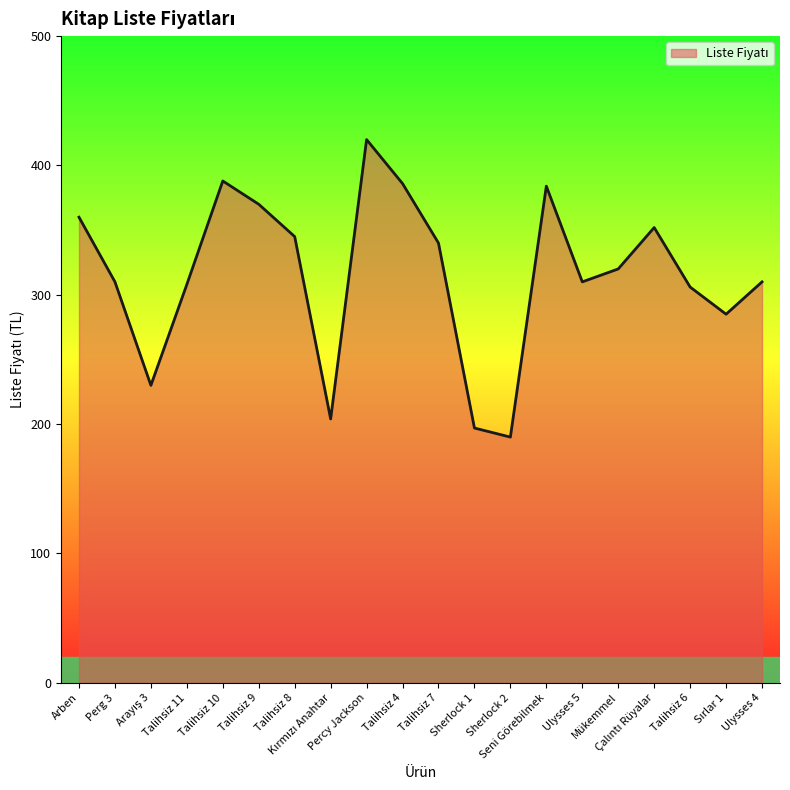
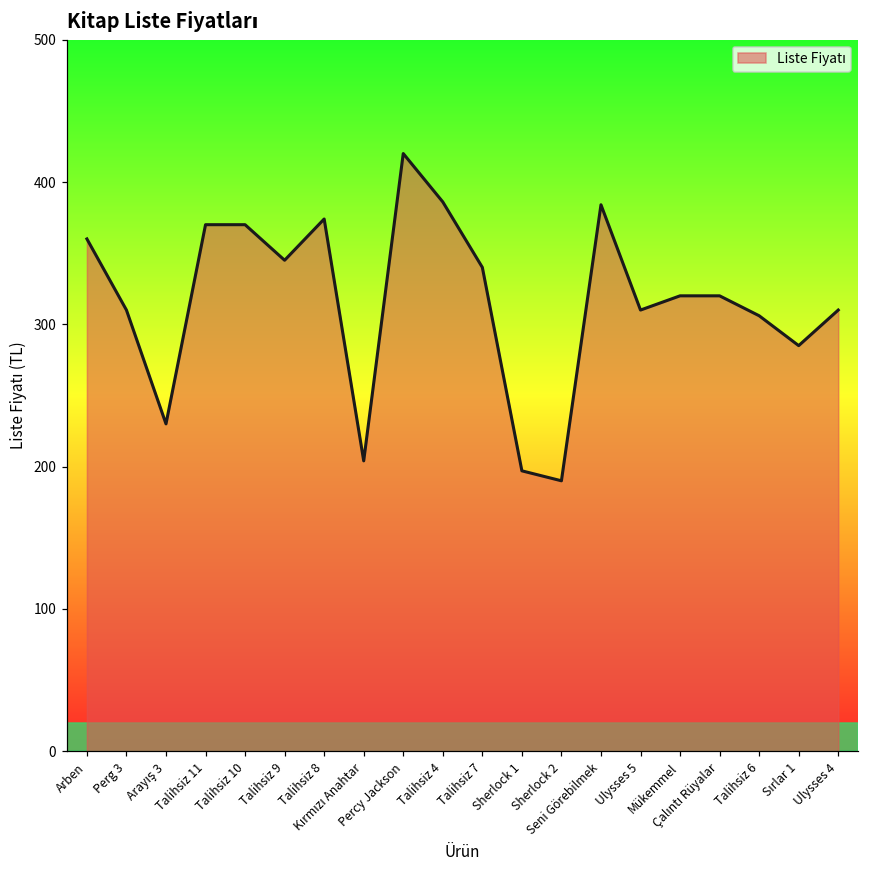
  {
    "Arben": 360,
    "Perg 3": 310,
    "Arayış 3": 230,
-   "Talihsiz 11": 308,
-   "Talihsiz 10": 388,
-   "Talihsiz 9": 370,
-   "Talihsiz 8": 345,
+   "Talihsiz 11": 370,
+   "Talihsiz 10": 370,
+   "Talihsiz 9": 345,
+   "Talihsiz 8": 374,
    "Kırmızı Anahtar": 204,
    "Percy Jackson": 420,
    "Talihsiz 4": 386,
    "Talihsiz 7": 340,
    "Sherlock 1": 197,
    "Sherlock 2": 190,
    "Seni Görebilmek": 384,
    "Ulysses 5": 310,
    "Mükemmel": 320,
-   "Çalıntı Rüyalar": 352,
+   "Çalıntı Rüyalar": 320,
    "Talihsiz 6": 306,
    "Sırlar 1": 285,
    "Ulysses 4": 310
  }
